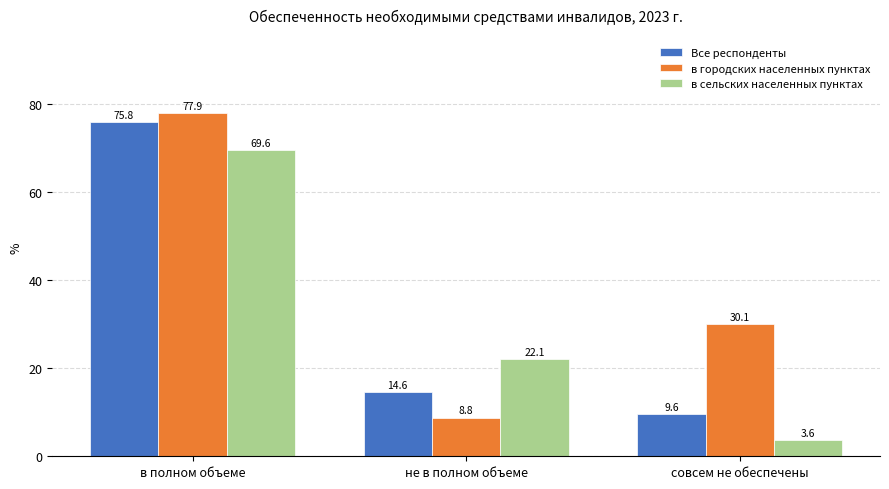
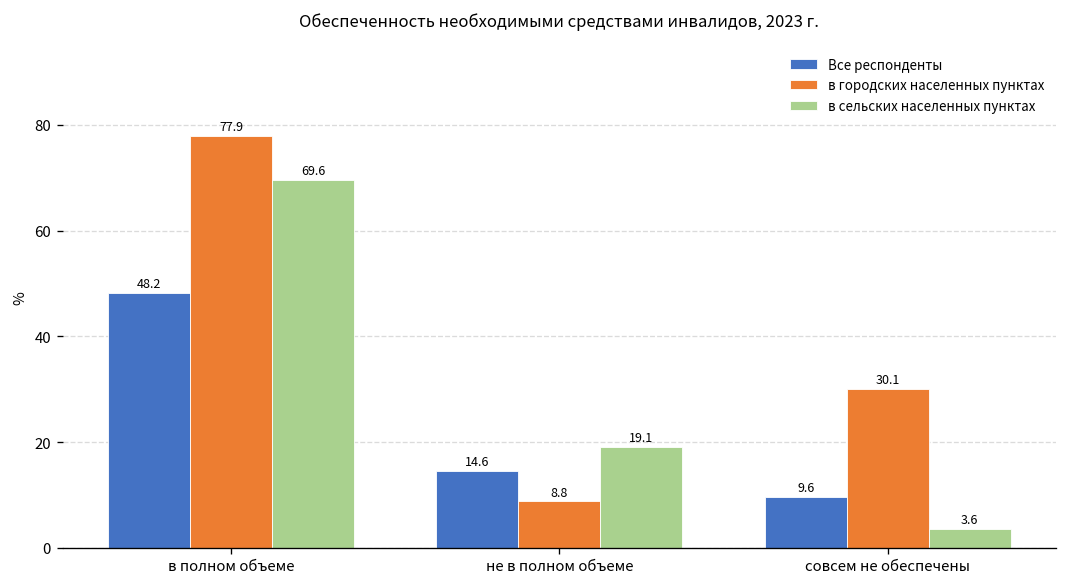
  {
    "Все респонденты": {
-     "в полном объеме": 75.8,
+     "в полном объеме": 48.2,
      "не в полном объеме": 14.6,
      "совсем не обеспечены": 9.6
    },
    "в городских населенных пунктах": {
      "в полном объеме": 77.9,
      "не в полном объеме": 8.8,
      "совсем не обеспечены": 30.1
    },
    "в сельских населенных пунктах": {
      "в полном объеме": 69.6,
-     "не в полном объеме": 22.1,
+     "не в полном объеме": 19.1,
      "совсем не обеспечены": 3.6
    }
  }
